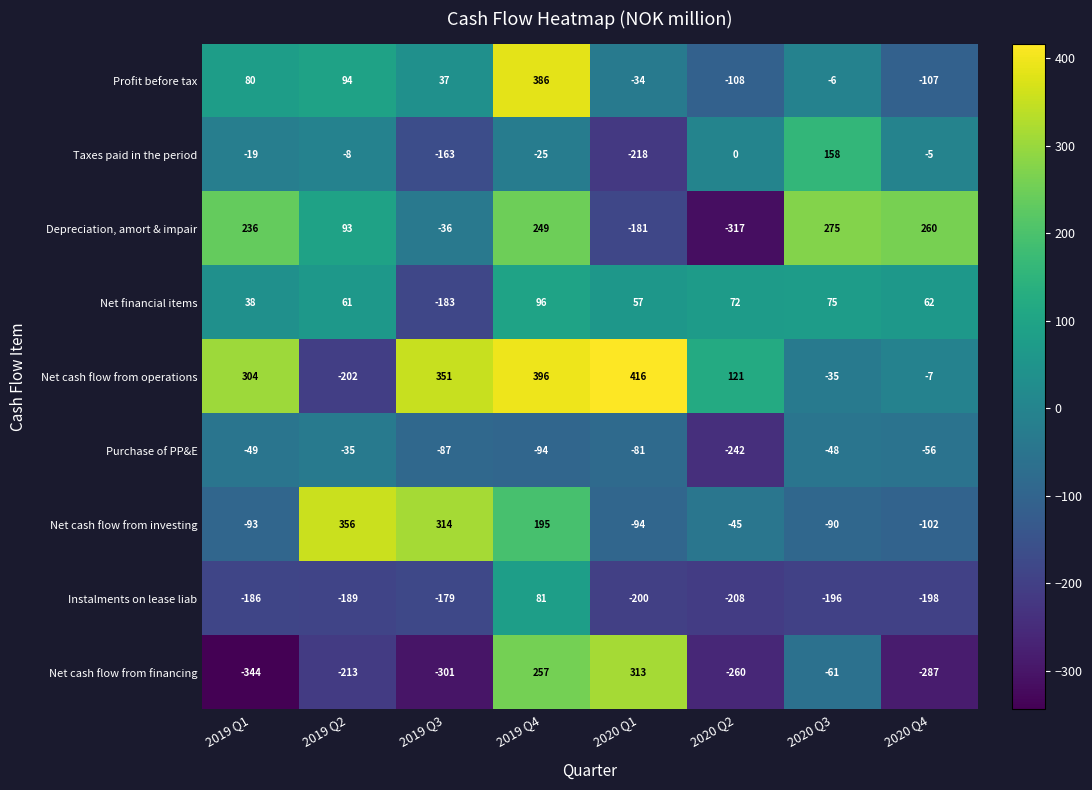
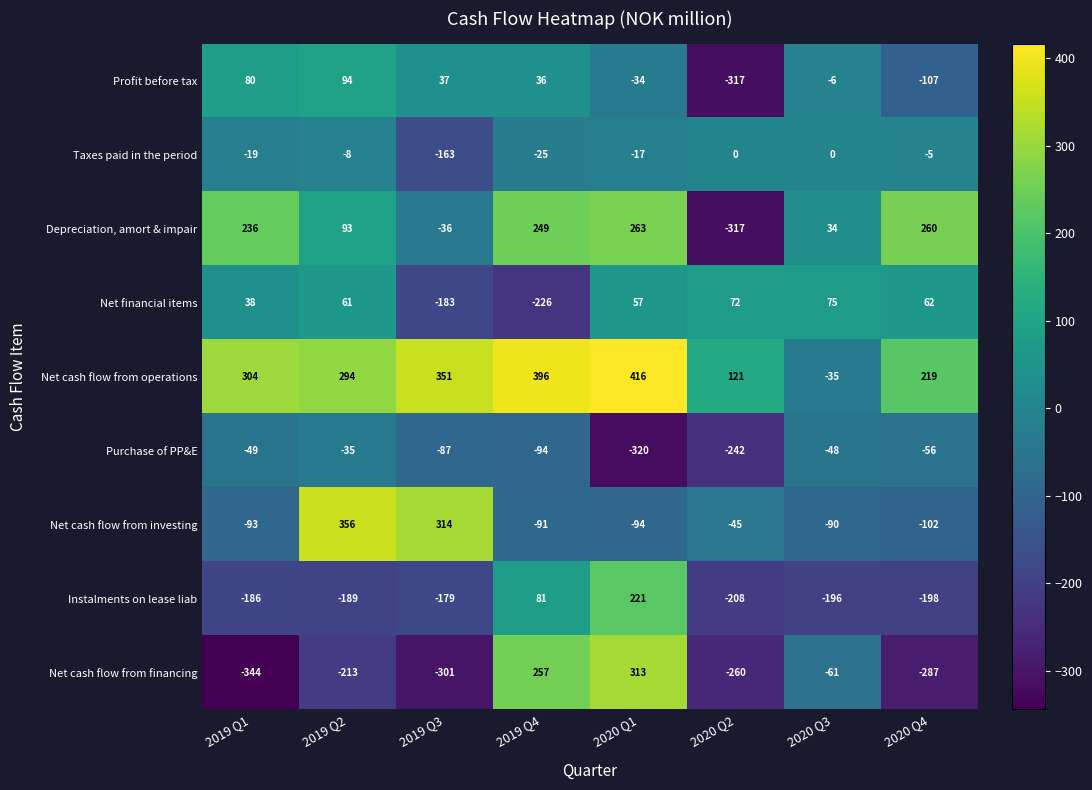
  {
    "Profit before tax": {
      "2019 Q1": 80,
      "2019 Q2": 94,
      "2019 Q3": 37,
-     "2019 Q4": 386,
+     "2019 Q4": 36,
      "2020 Q1": -34,
-     "2020 Q2": -108,
+     "2020 Q2": -317,
      "2020 Q3": -6,
      "2020 Q4": -107
    },
    "Taxes paid in the period": {
      "2019 Q1": -19,
      "2019 Q2": -8,
      "2019 Q3": -163,
      "2019 Q4": -25,
-     "2020 Q1": -218,
+     "2020 Q1": -17,
      "2020 Q2": 0,
-     "2020 Q3": 158,
+     "2020 Q3": 0,
      "2020 Q4": -5
    },
    "Depreciation, amort & impair": {
      "2019 Q1": 236,
      "2019 Q2": 93,
      "2019 Q3": -36,
      "2019 Q4": 249,
-     "2020 Q1": -181,
+     "2020 Q1": 263,
      "2020 Q2": -317,
-     "2020 Q3": 275,
+     "2020 Q3": 34,
      "2020 Q4": 260
    },
    "Net financial items": {
      "2019 Q1": 38,
      "2019 Q2": 61,
      "2019 Q3": -183,
-     "2019 Q4": 96,
+     "2019 Q4": -226,
      "2020 Q1": 57,
      "2020 Q2": 72,
      "2020 Q3": 75,
      "2020 Q4": 62
    },
    "Net cash flow from operations": {
      "2019 Q1": 304,
-     "2019 Q2": -202,
+     "2019 Q2": 294,
      "2019 Q3": 351,
      "2019 Q4": 396,
      "2020 Q1": 416,
      "2020 Q2": 121,
      "2020 Q3": -35,
-     "2020 Q4": -7
+     "2020 Q4": 219
    },
    "Purchase of PP&E": {
      "2019 Q1": -49,
      "2019 Q2": -35,
      "2019 Q3": -87,
      "2019 Q4": -94,
-     "2020 Q1": -81,
+     "2020 Q1": -320,
      "2020 Q2": -242,
      "2020 Q3": -48,
      "2020 Q4": -56
    },
    "Net cash flow from investing": {
      "2019 Q1": -93,
      "2019 Q2": 356,
      "2019 Q3": 314,
-     "2019 Q4": 195,
+     "2019 Q4": -91,
      "2020 Q1": -94,
      "2020 Q2": -45,
      "2020 Q3": -90,
      "2020 Q4": -102
    },
    "Instalments on lease liab": {
      "2019 Q1": -186,
      "2019 Q2": -189,
      "2019 Q3": -179,
      "2019 Q4": 81,
-     "2020 Q1": -200,
+     "2020 Q1": 221,
      "2020 Q2": -208,
      "2020 Q3": -196,
      "2020 Q4": -198
    },
    "Net cash flow from financing": {
      "2019 Q1": -344,
      "2019 Q2": -213,
      "2019 Q3": -301,
      "2019 Q4": 257,
      "2020 Q1": 313,
      "2020 Q2": -260,
      "2020 Q3": -61,
      "2020 Q4": -287
    }
  }
